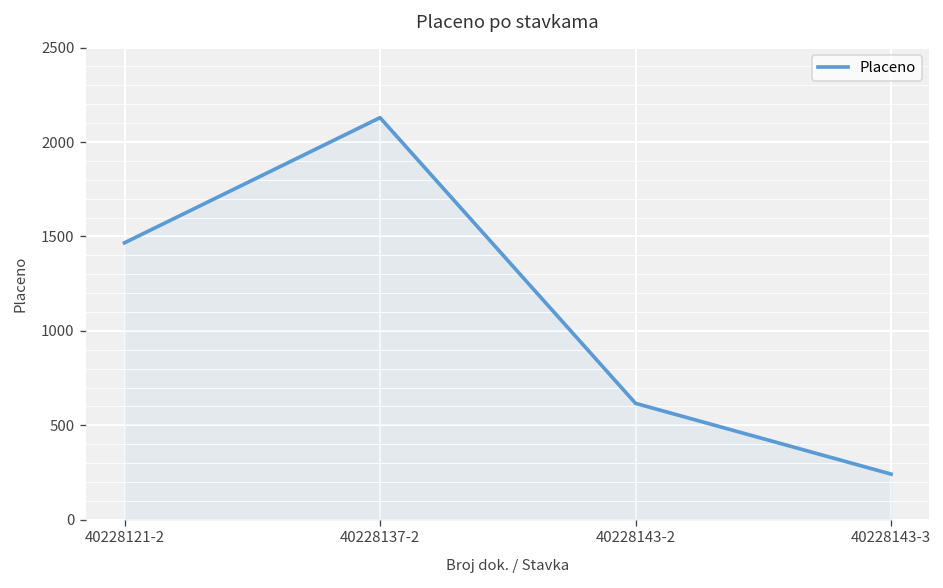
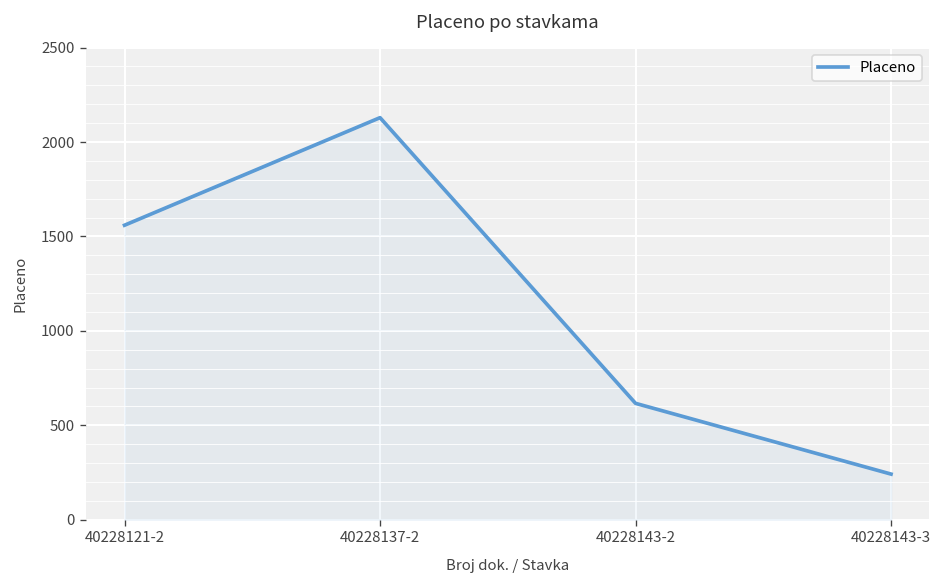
  {
-   "40228121-2": 1470,
+   "40228121-2": 1560,
    "40228137-2": 2130,
    "40228143-2": 620,
    "40228143-3": 240
  }
